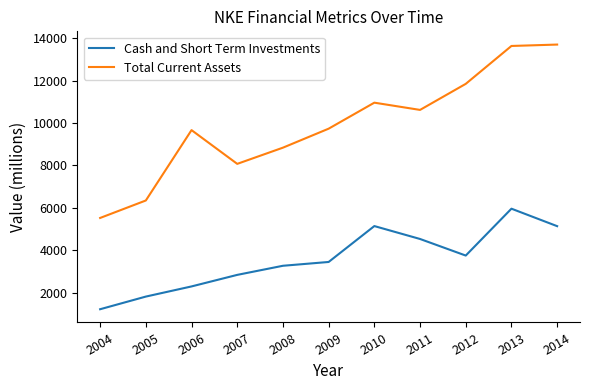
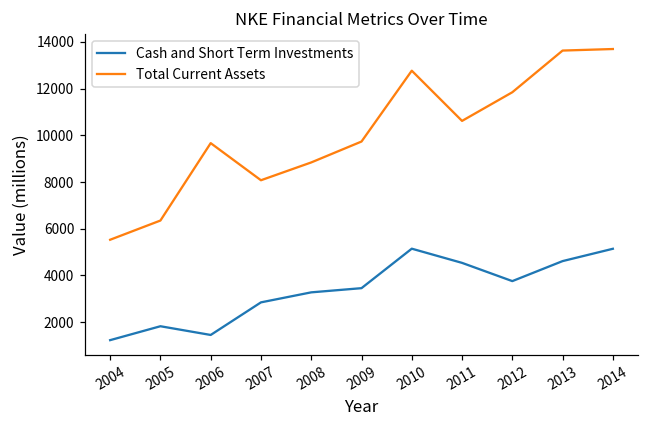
  {
    "Cash and Short Term Investments": {
      "2004": 1200,
      "2005": 1800,
-     "2006": 2300,
+     "2006": 1500,
      "2007": 2800,
      "2008": 3300,
      "2009": 3500,
      "2010": 5100,
      "2011": 4500,
      "2012": 3800,
-     "2013": 6000,
+     "2013": 4600,
      "2014": 5100
    },
    "Total Current Assets": {
      "2004": 5500,
      "2005": 6400,
      "2006": 9700,
      "2007": 8100,
      "2008": 8800,
      "2009": 9700,
-     "2010": 11000,
+     "2010": 12800,
      "2011": 10600,
      "2012": 11800,
      "2013": 13600,
      "2014": 13700
    }
  }
